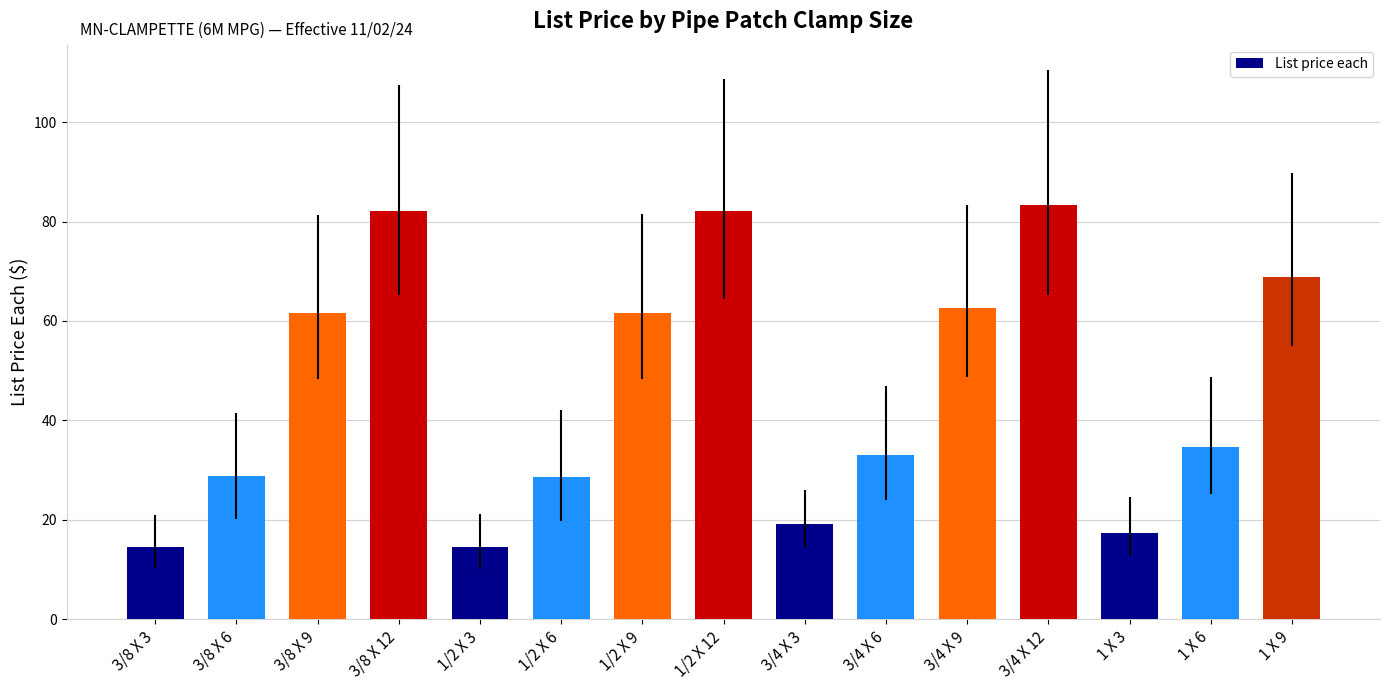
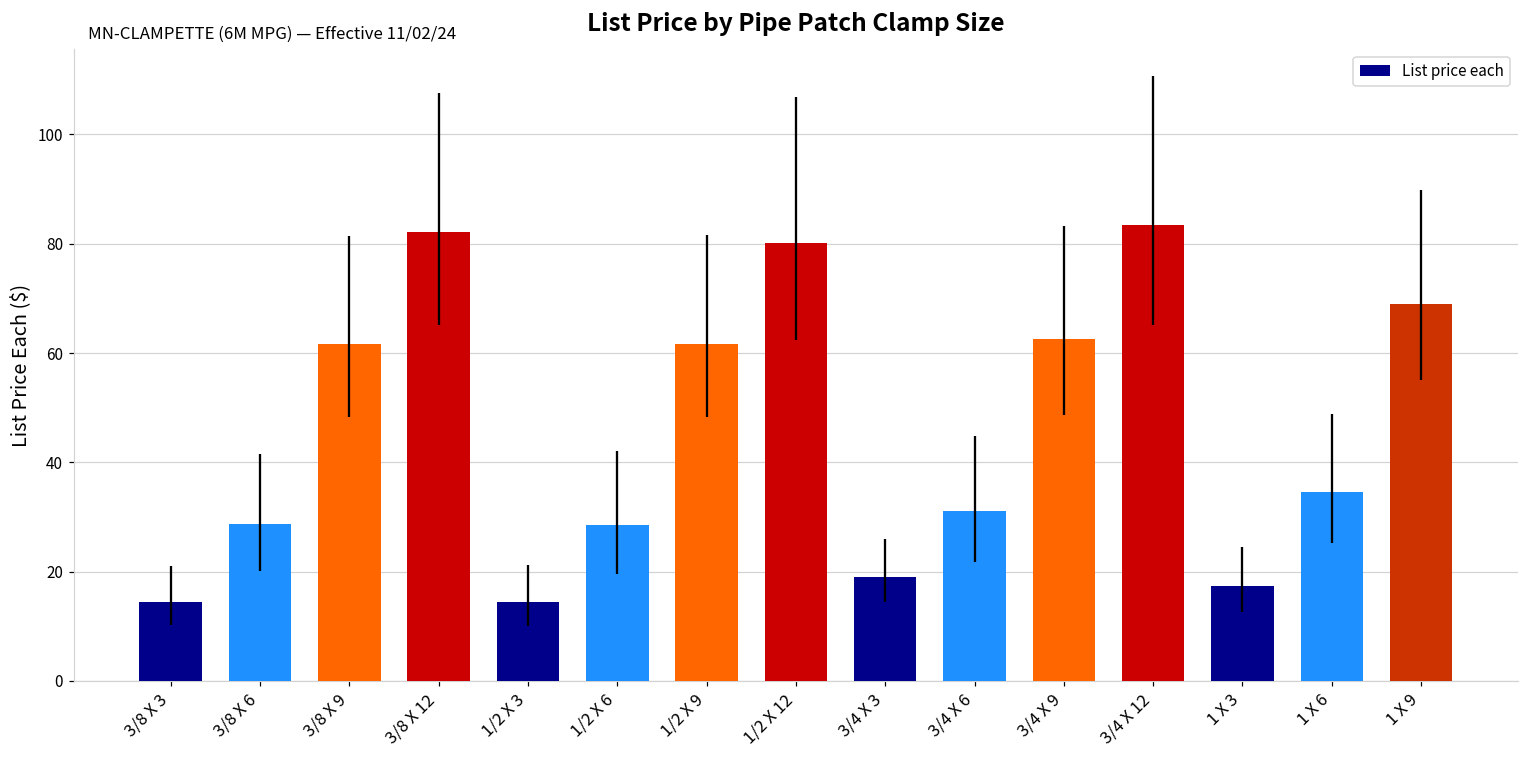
  {
    "3/8 X 3": 15,
    "3/8 X 6": 29,
    "3/8 X 9": 62,
    "3/8 X 12": 82,
    "1/2 X 3": 15,
    "1/2 X 6": 29,
    "1/2 X 9": 62,
-   "1/2 X 12": 82,
+   "1/2 X 12": 80,
    "3/4 X 3": 19,
-   "3/4 X 6": 33,
+   "3/4 X 6": 31,
    "3/4 X 9": 63,
    "3/4 X 12": 83,
    "1 X 3": 17,
    "1 X 6": 35,
    "1 X 9": 69
  }
